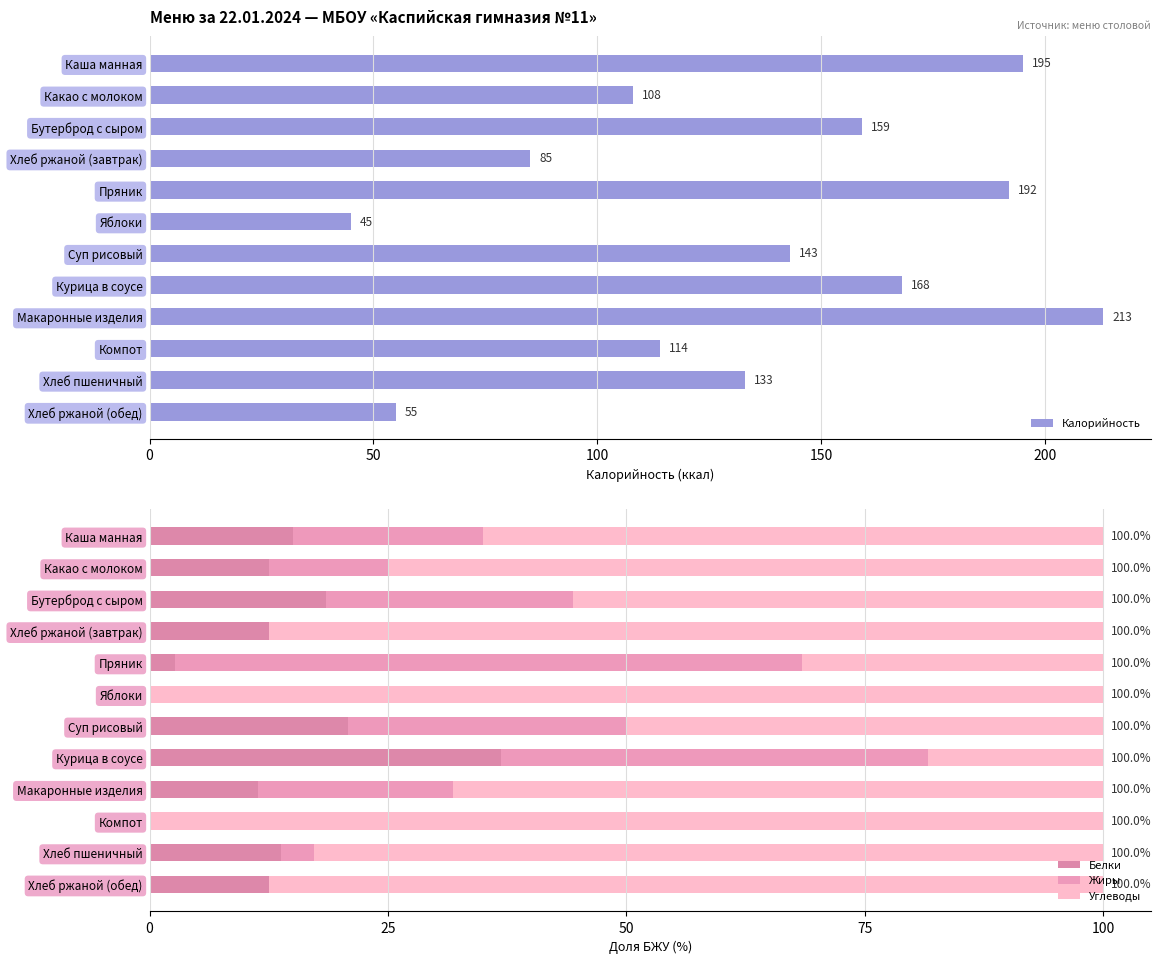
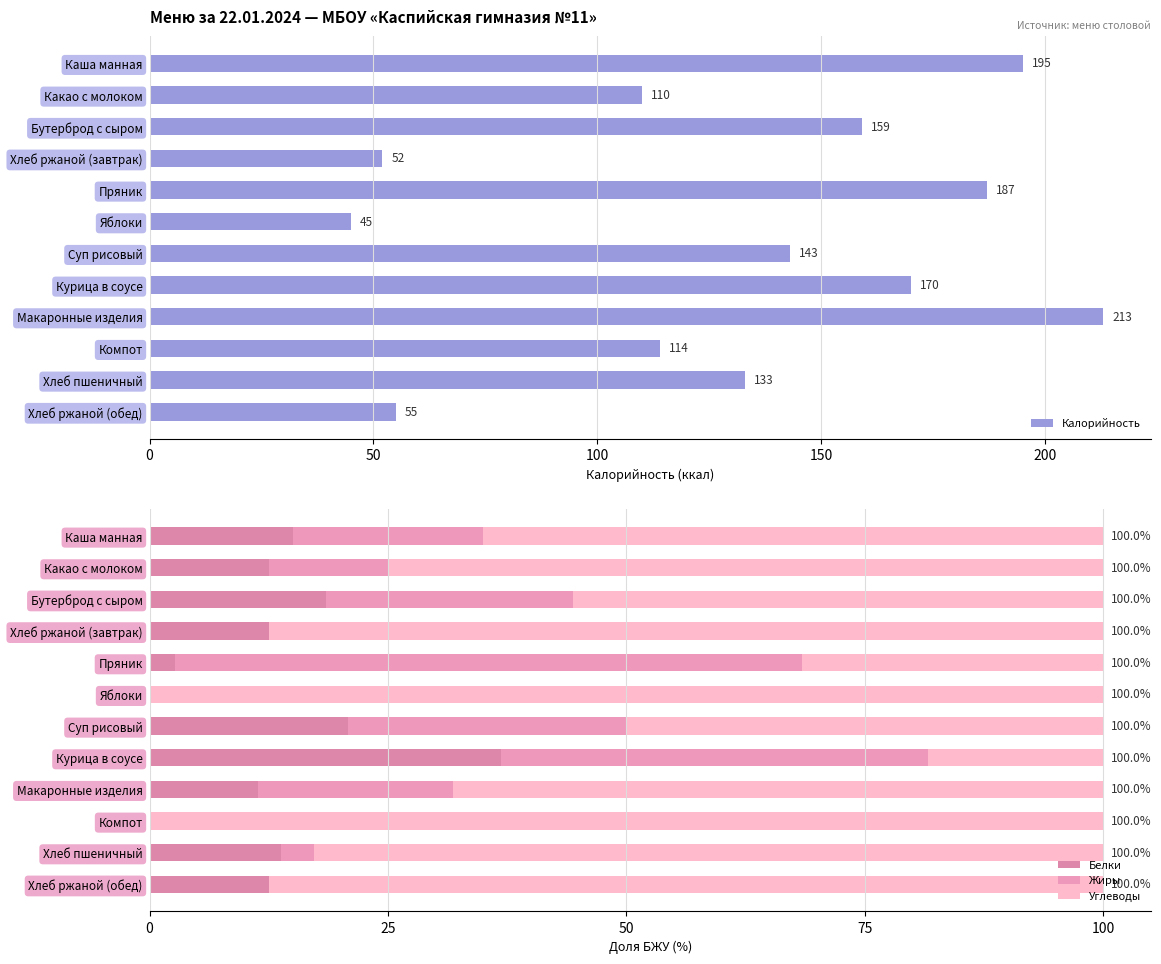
  {
    "Меню за 22.01.2024 — МБОУ «Каспийская гимназия №11»": {
      "Каша манная": 195,
-     "Какао с молоком": 108,
+     "Какао с молоком": 110,
      "Бутерброд с сыром": 159,
-     "Хлеб ржаной (завтрак)": 85,
-     "Пряник": 192,
+     "Хлеб ржаной (завтрак)": 52,
+     "Пряник": 187,
      "Яблоки": 45,
      "Суп рисовый": 143,
-     "Курица в соусе": 168,
+     "Курица в соусе": 170,
      "Макаронные изделия": 213,
      "Компот": 114,
      "Хлеб пшеничный": 133,
      "Хлеб ржаной (обед)": 55
    }
  }
